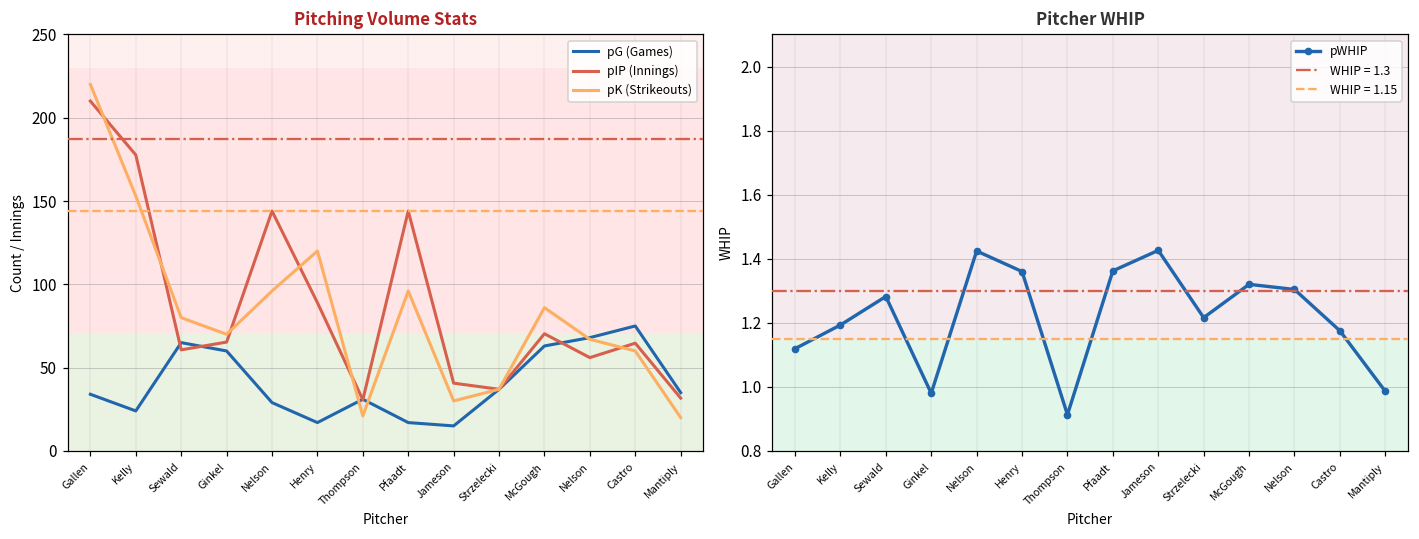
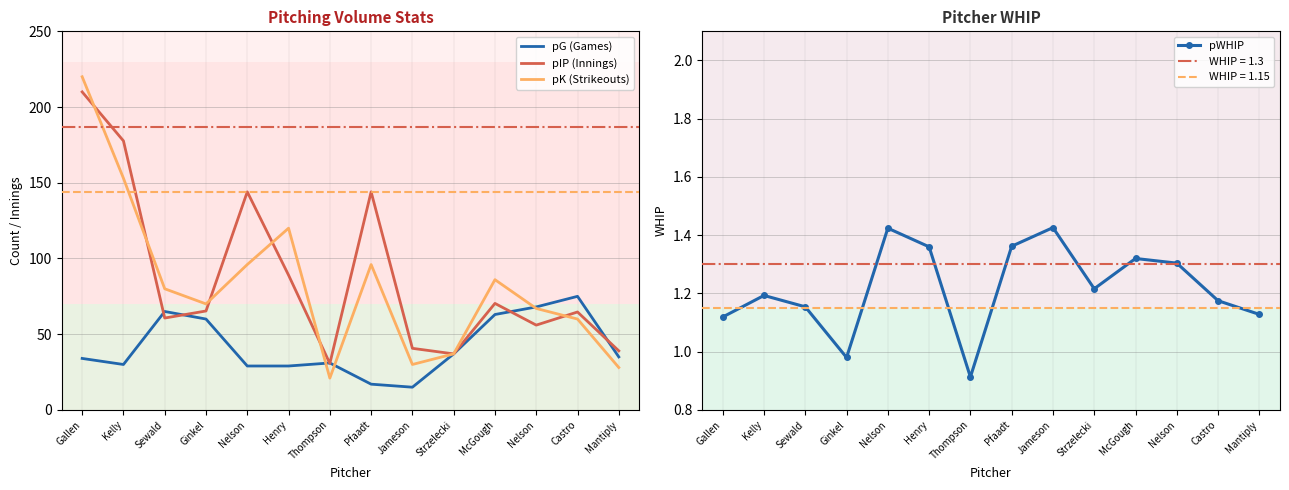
  {
    "Pitching Volume Stats": {
      "pG (Games)": {
        "Gallen": 34,
-       "Kelly": 24,
+       "Kelly": 30,
        "Sewald": 65,
        "Ginkel": 60,
-       "Henry": 17,
+       "Henry": 29,
        "Pfaadt": 17,
        "Jameson": 15,
        "McGough": 63,
        "Castro": 75,
        "Mantiply": 35
      },
      "pIP (Innings)": {
        "Gallen": 210,
        "Kelly": 178,
        "Sewald": 61,
        "Ginkel": 65,
        "Henry": 89,
        "Pfaadt": 144,
        "Jameson": 41,
        "McGough": 70,
        "Castro": 65,
-       "Mantiply": 32
+       "Mantiply": 39
      },
      "pK (Strikeouts)": {
        "Gallen": 220,
        "Kelly": 153,
        "Sewald": 80,
        "Ginkel": 70,
        "Henry": 120,
        "Thompson": 21,
        "Pfaadt": 96,
        "Jameson": 30,
        "McGough": 86,
        "Castro": 60,
-       "Mantiply": 20
+       "Mantiply": 28
      }
    },
    "Pitcher WHIP": {
      "Gallen": 1.12,
      "Kelly": 1.19,
-     "Sewald": 1.28,
+     "Sewald": 1.15,
      "Ginkel": 0.98,
      "Henry": 1.36,
      "Thompson": 0.91,
      "Pfaadt": 1.36,
      "Jameson": 1.43,
      "Strzelecki": 1.22,
      "McGough": 1.32,
      "Castro": 1.18,
-     "Mantiply": 0.99
+     "Mantiply": 1.13
    }
  }
